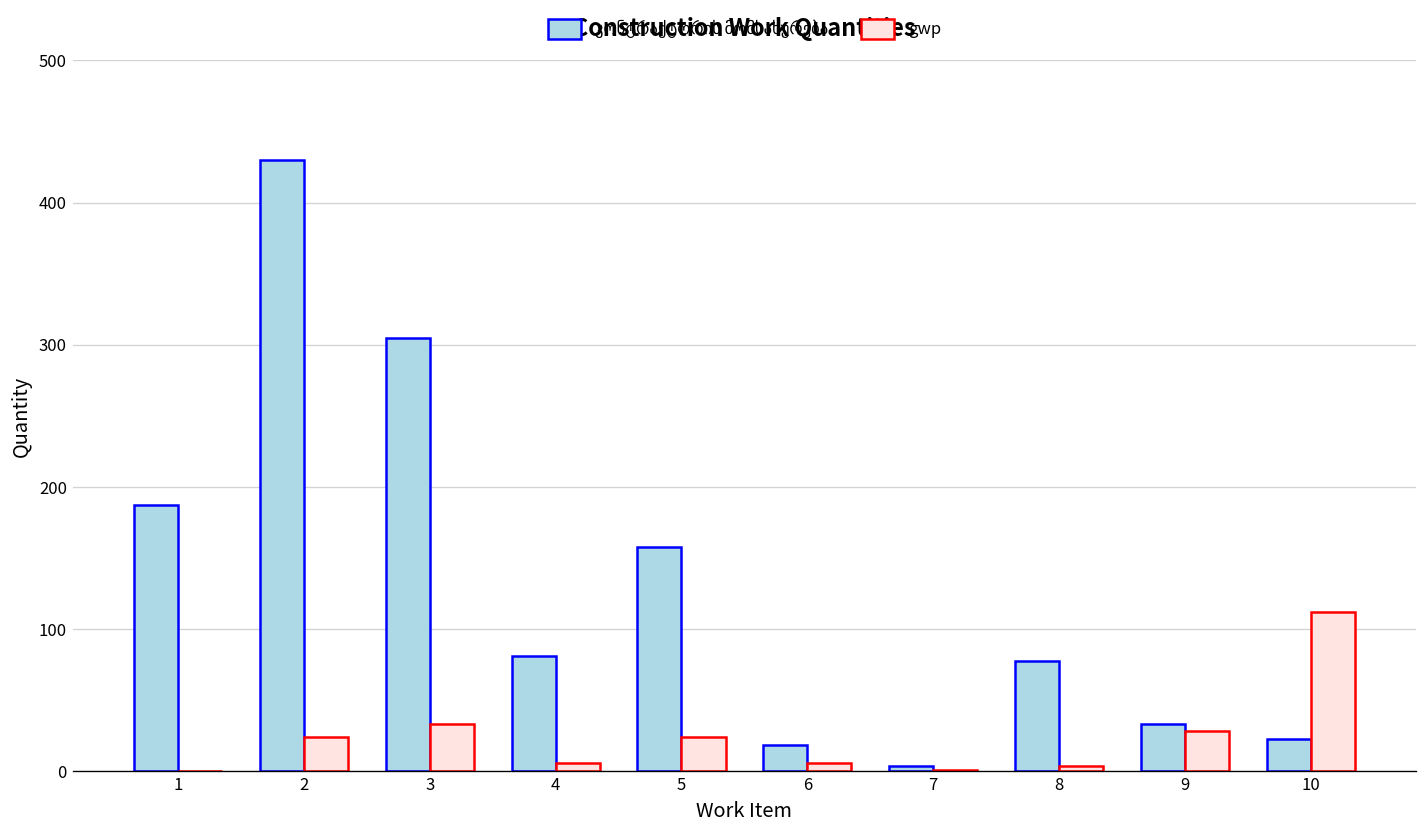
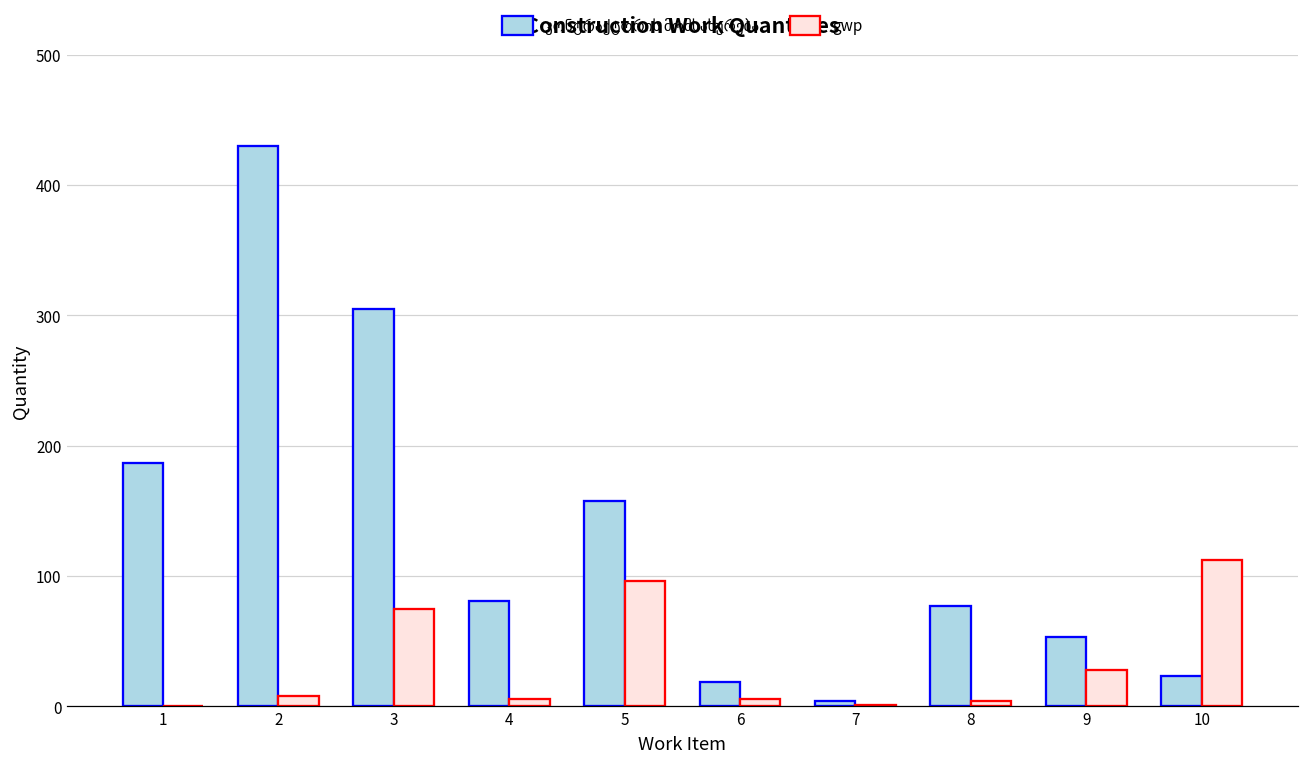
  {
    "კონტრაქტორის მომსახურება": {
      "1": 187,
      "2": 430,
      "3": 305,
      "4": 81,
      "5": 158,
      "6": 18,
      "7": 4,
      "8": 77,
-     "9": 33,
+     "9": 53,
      "10": 23
    },
    "gwp": {
-     "2": 24,
-     "3": 33,
+     "2": 8,
+     "3": 75,
      "4": 6,
-     "5": 24,
+     "5": 96,
      "6": 6,
      "8": 4,
      "9": 28,
      "10": 112
    }
  }
